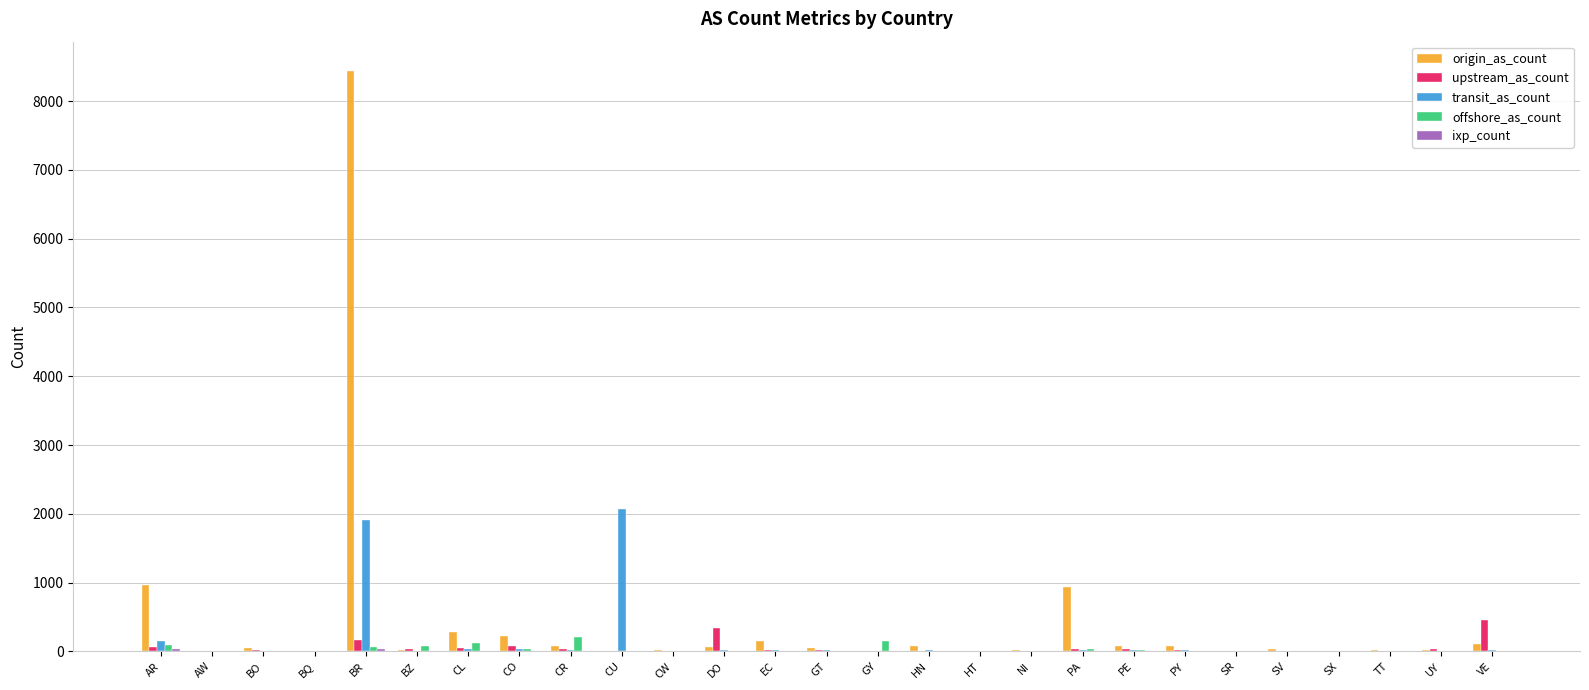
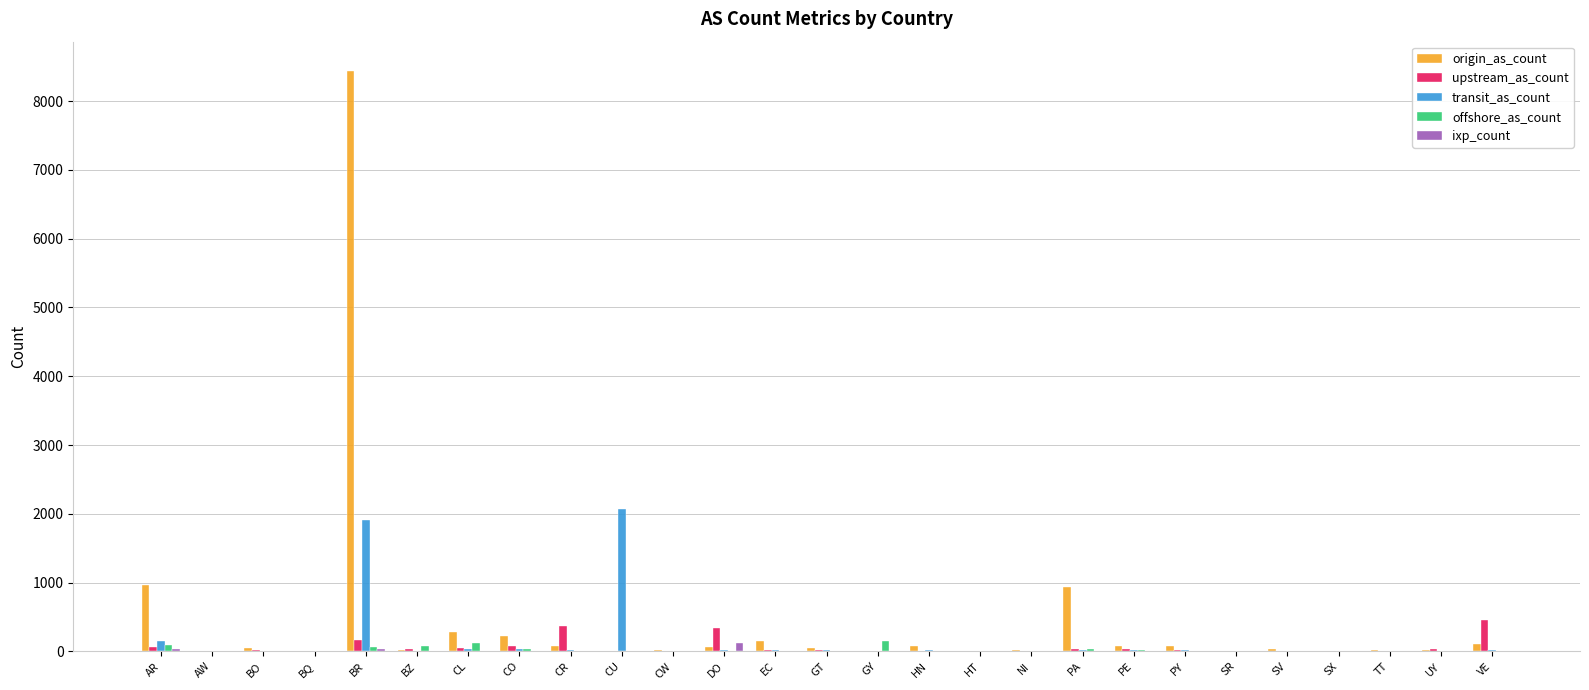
  {
    "origin_as_count": {
      "AR": 1000,
      "BO": 0,
      "BR": 8400,
      "CL": 300,
      "CO": 200,
      "CR": 100,
      "DO": 100,
      "EC": 100,
      "GT": 0,
      "HN": 100,
      "PA": 900,
      "PE": 100,
      "PY": 100,
      "SV": 0,
      "VE": 100
    },
    "upstream_as_count": {
      "AR": 100,
      "BR": 200,
      "CL": 100,
      "CO": 100,
-     "CR": 0,
+     "CR": 400,
      "DO": 300,
      "VE": 500
    },
    "transit_as_count": {
      "AR": 100,
      "AW": 0,
      "BR": 1900,
      "CL": 0,
      "CU": 2100
    },
    "offshore_as_count": {
      "AR": 100,
      "BR": 100,
      "BZ": 100,
      "CL": 100,
      "CO": 0,
-     "CR": 200,
+     "CR": 0,
      "CU": 0,
      "GY": 200,
      "SR": 0
    },
    "ixp_count": {
      "AW": 0,
      "BQ": 0,
-     "DO": 0,
+     "DO": 100,
      "GY": 0,
      "NI": 0,
      "SR": 0,
      "SV": 0,
      "SX": 0,
      "UY": 0,
      "VE": 0
    }
  }
